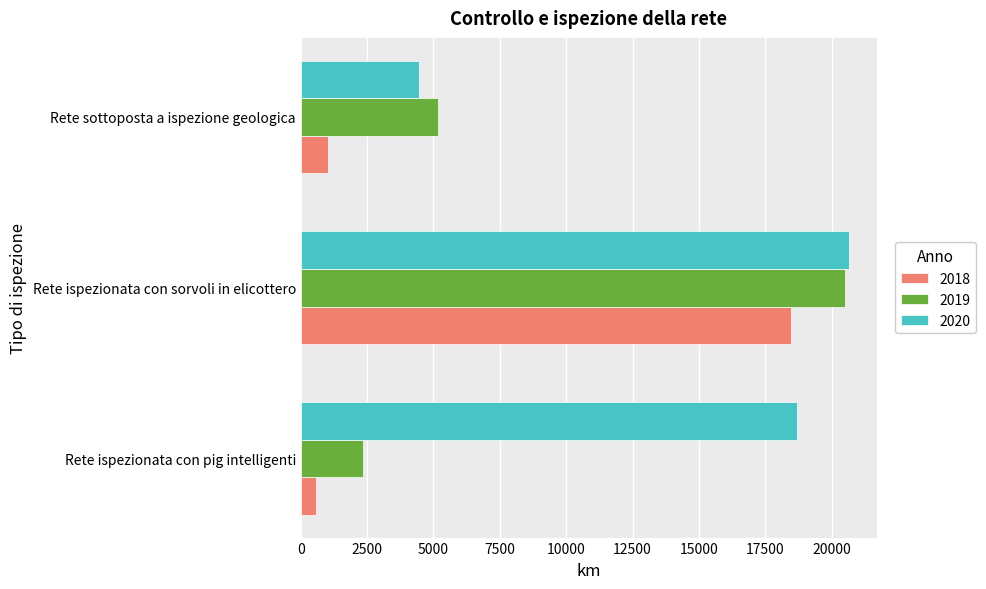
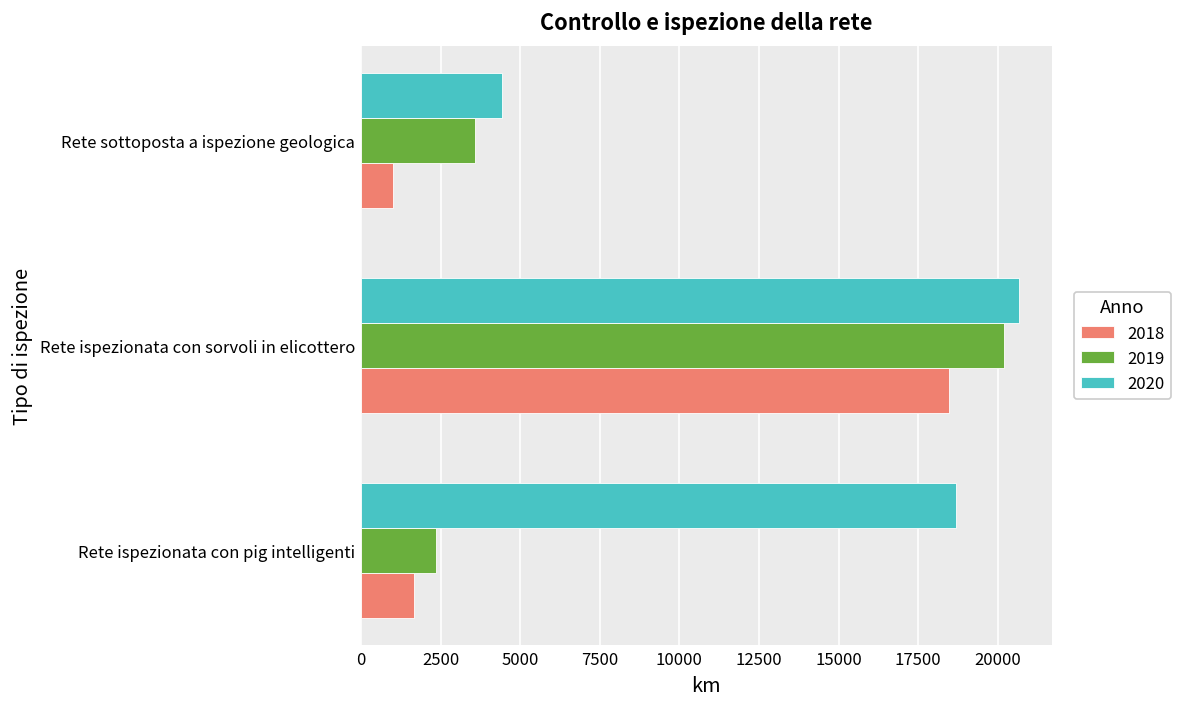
  {
    "2018": {
      "Rete sottoposta a ispezione geologica": 1000,
      "Rete ispezionata con sorvoli in elicottero": 18500,
-     "Rete ispezionata con pig intelligenti": 600
+     "Rete ispezionata con pig intelligenti": 1700
    },
    "2019": {
-     "Rete sottoposta a ispezione geologica": 5200,
-     "Rete ispezionata con sorvoli in elicottero": 20500,
+     "Rete sottoposta a ispezione geologica": 3600,
+     "Rete ispezionata con sorvoli in elicottero": 20200,
      "Rete ispezionata con pig intelligenti": 2400
    },
    "2020": {
      "Rete sottoposta a ispezione geologica": 4400,
      "Rete ispezionata con sorvoli in elicottero": 20700,
      "Rete ispezionata con pig intelligenti": 18700
    }
  }
